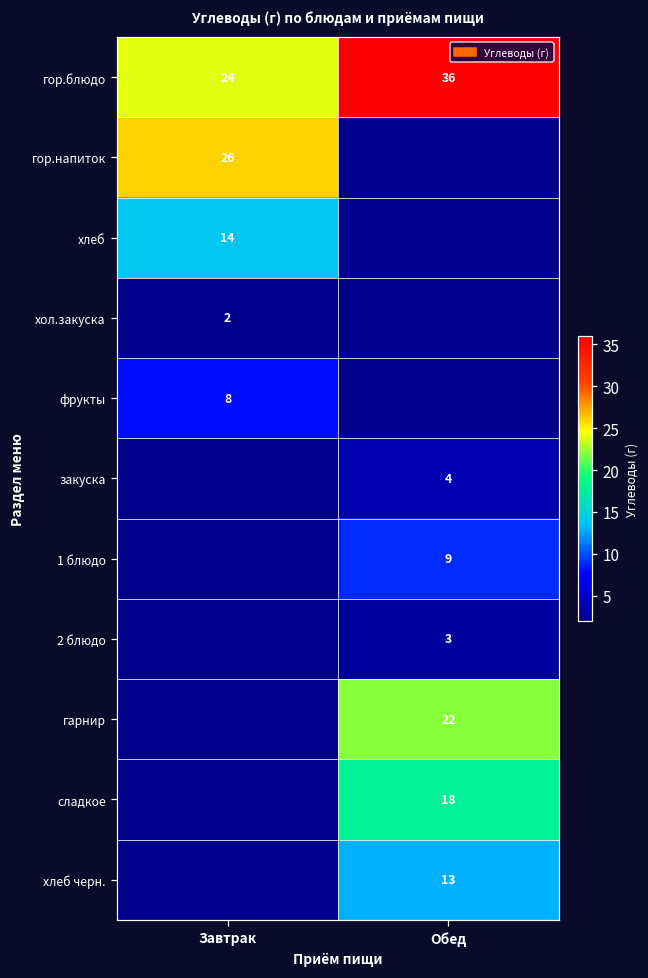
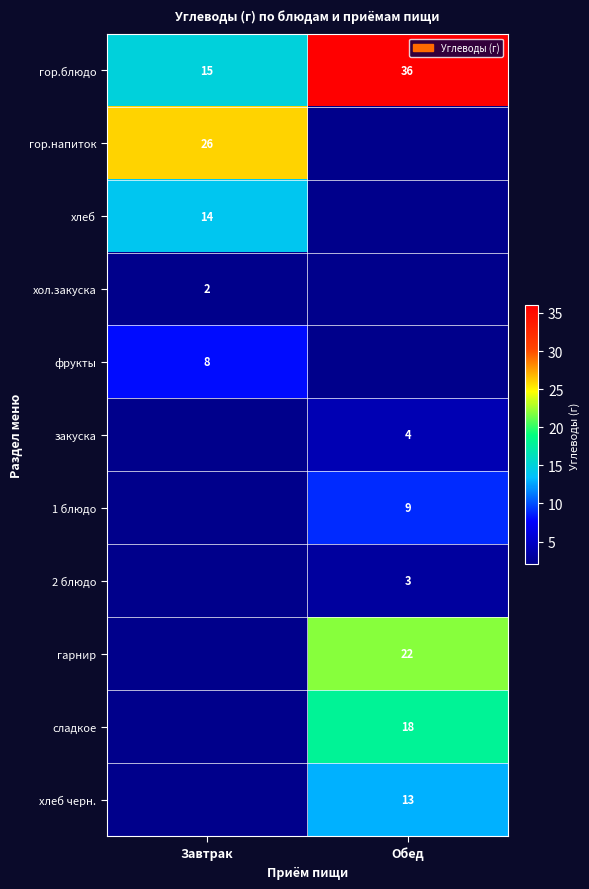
  {
    "гор.блюдо": {
-     "Завтрак": 24,
+     "Завтрак": 15,
      "Обед": 36
    },
    "гор.напиток": {
      "Завтрак": 26
    },
    "хлеб": {
      "Завтрак": 14
    },
    "хол.закуска": {
      "Завтрак": 2
    },
    "фрукты": {
      "Завтрак": 8
    },
    "закуска": {
      "Обед": 4
    },
    "1 блюдо": {
      "Обед": 9
    },
    "2 блюдо": {
      "Обед": 3
    },
    "гарнир": {
      "Обед": 22
    },
    "сладкое": {
      "Обед": 18
    },
    "хлеб черн.": {
      "Обед": 13
    }
  }
